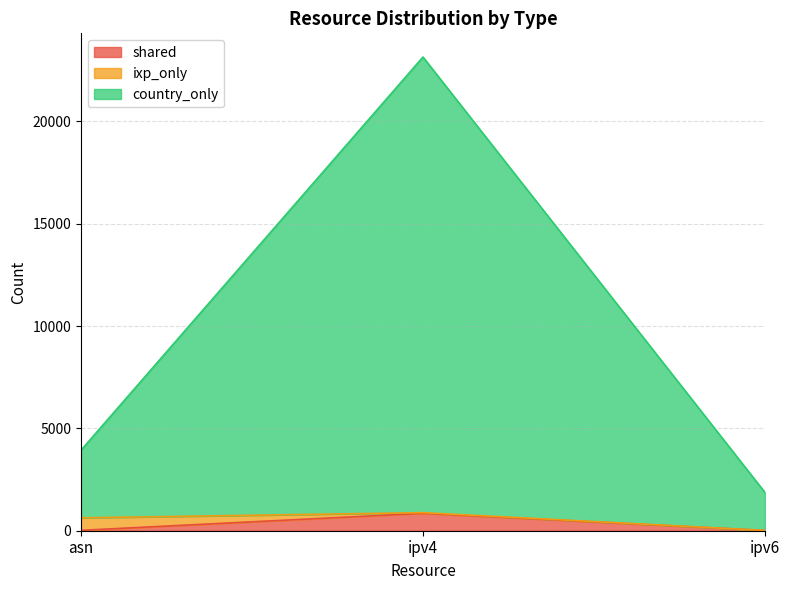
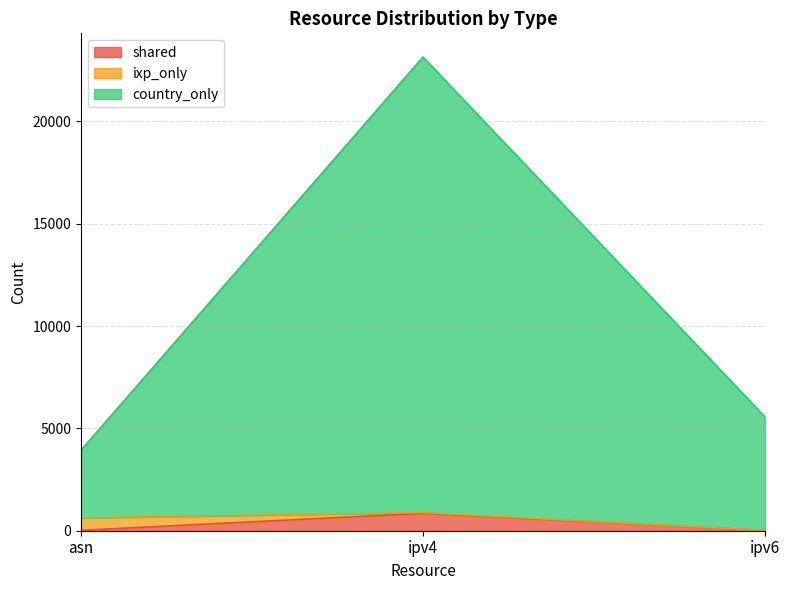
  {
    "shared": {
      "asn": 0
    },
    "ixp_only": {
      "asn": 600
    },
    "country_only": {
      "asn": 3300,
      "ipv4": 22300,
-     "ipv6": 1900
+     "ipv6": 5600
    }
  }
